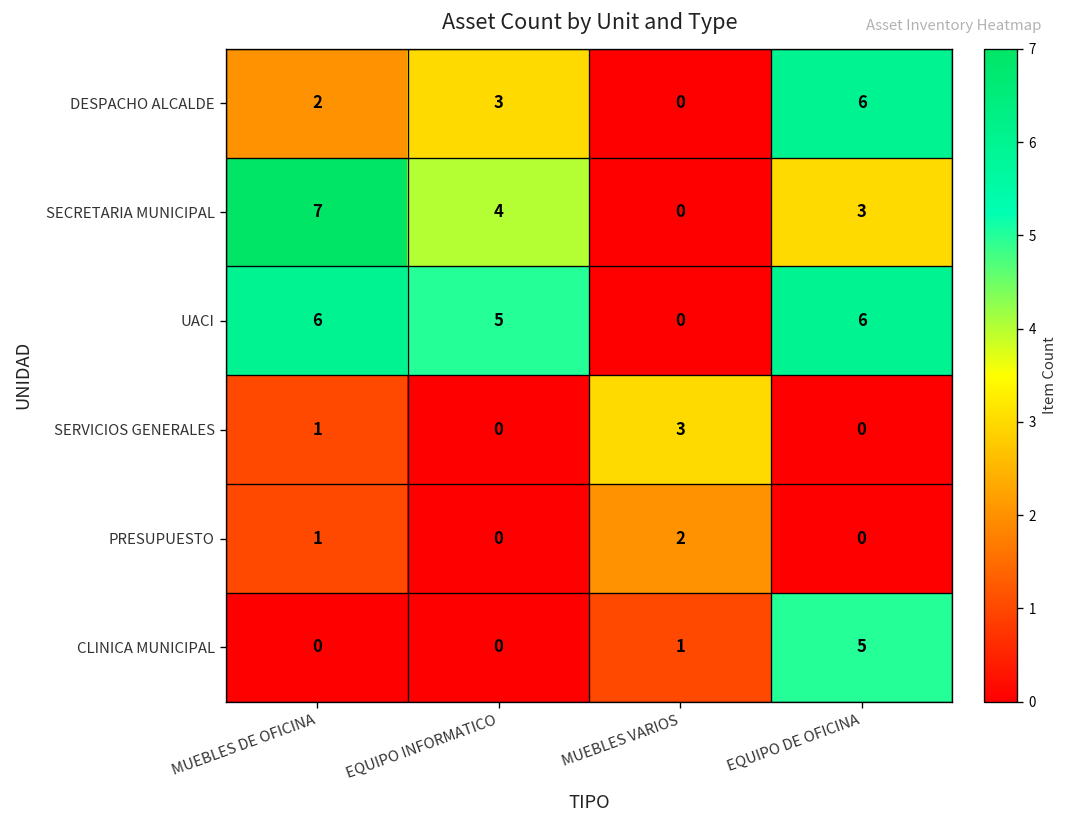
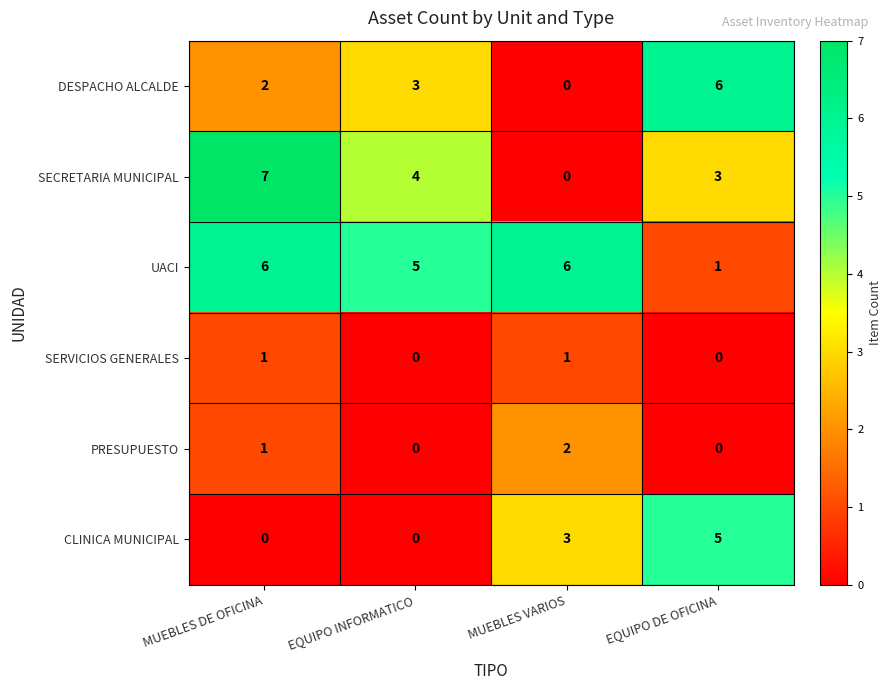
  {
    "DESPACHO ALCALDE": {
      "MUEBLES DE OFICINA": 2,
      "EQUIPO INFORMATICO": 3,
      "MUEBLES VARIOS": 0,
      "EQUIPO DE OFICINA": 6
    },
    "SECRETARIA MUNICIPAL": {
      "MUEBLES DE OFICINA": 7,
      "EQUIPO INFORMATICO": 4,
      "MUEBLES VARIOS": 0,
      "EQUIPO DE OFICINA": 3
    },
    "UACI": {
      "MUEBLES DE OFICINA": 6,
      "EQUIPO INFORMATICO": 5,
-     "MUEBLES VARIOS": 0,
-     "EQUIPO DE OFICINA": 6
+     "MUEBLES VARIOS": 6,
+     "EQUIPO DE OFICINA": 1
    },
    "SERVICIOS GENERALES": {
      "MUEBLES DE OFICINA": 1,
      "EQUIPO INFORMATICO": 0,
-     "MUEBLES VARIOS": 3,
+     "MUEBLES VARIOS": 1,
      "EQUIPO DE OFICINA": 0
    },
    "PRESUPUESTO": {
      "MUEBLES DE OFICINA": 1,
      "EQUIPO INFORMATICO": 0,
      "MUEBLES VARIOS": 2,
      "EQUIPO DE OFICINA": 0
    },
    "CLINICA MUNICIPAL": {
      "MUEBLES DE OFICINA": 0,
      "EQUIPO INFORMATICO": 0,
-     "MUEBLES VARIOS": 1,
+     "MUEBLES VARIOS": 3,
      "EQUIPO DE OFICINA": 5
    }
  }
